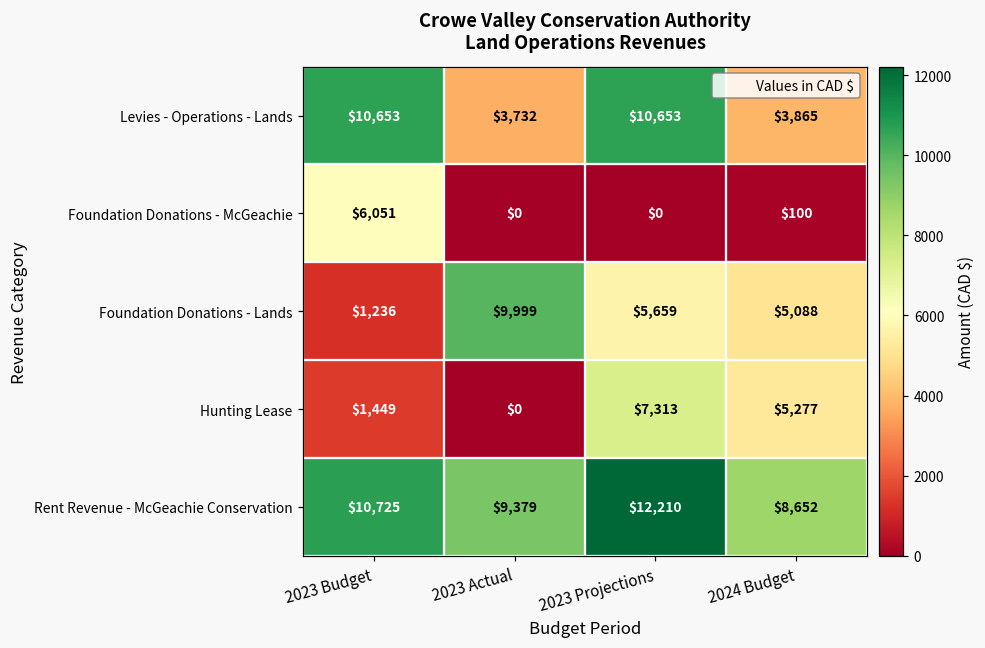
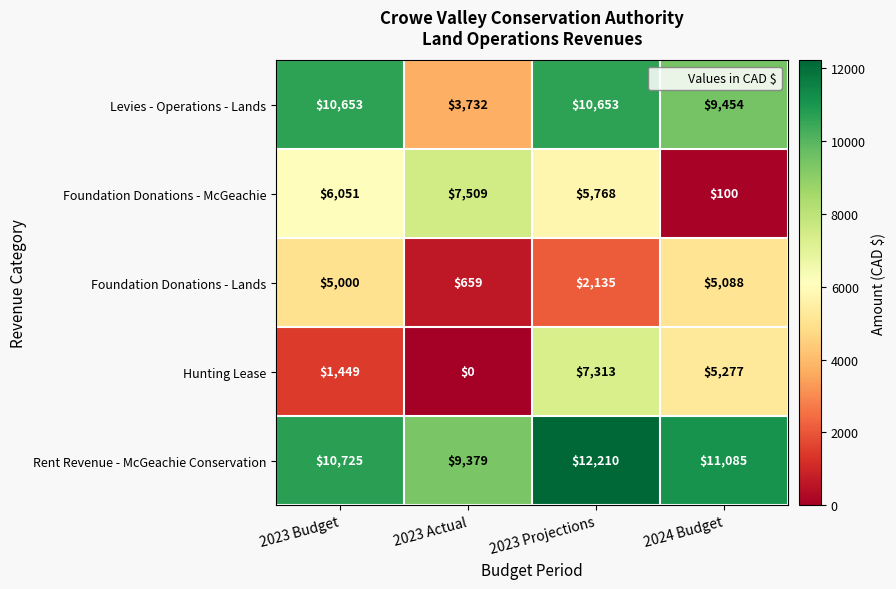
  {
    "Levies - Operations - Lands": {
      "2023 Budget": "$10,653",
      "2023 Actual": "$3,732",
      "2023 Projections": "$10,653",
-     "2024 Budget": "$3,865"
+     "2024 Budget": "$9,454"
    },
    "Foundation Donations - McGeachie": {
      "2023 Budget": "$6,051",
-     "2023 Actual": "$0",
-     "2023 Projections": "$0",
+     "2023 Actual": "$7,509",
+     "2023 Projections": "$5,768",
      "2024 Budget": "$100"
    },
    "Foundation Donations - Lands": {
-     "2023 Budget": "$1,236",
-     "2023 Actual": "$9,999",
-     "2023 Projections": "$5,659",
+     "2023 Budget": "$5,000",
+     "2023 Actual": "$659",
+     "2023 Projections": "$2,135",
      "2024 Budget": "$5,088"
    },
    "Hunting Lease": {
      "2023 Budget": "$1,449",
      "2023 Actual": "$0",
      "2023 Projections": "$7,313",
      "2024 Budget": "$5,277"
    },
    "Rent Revenue - McGeachie Conservation": {
      "2023 Budget": "$10,725",
      "2023 Actual": "$9,379",
      "2023 Projections": "$12,210",
-     "2024 Budget": "$8,652"
+     "2024 Budget": "$11,085"
    }
  }
